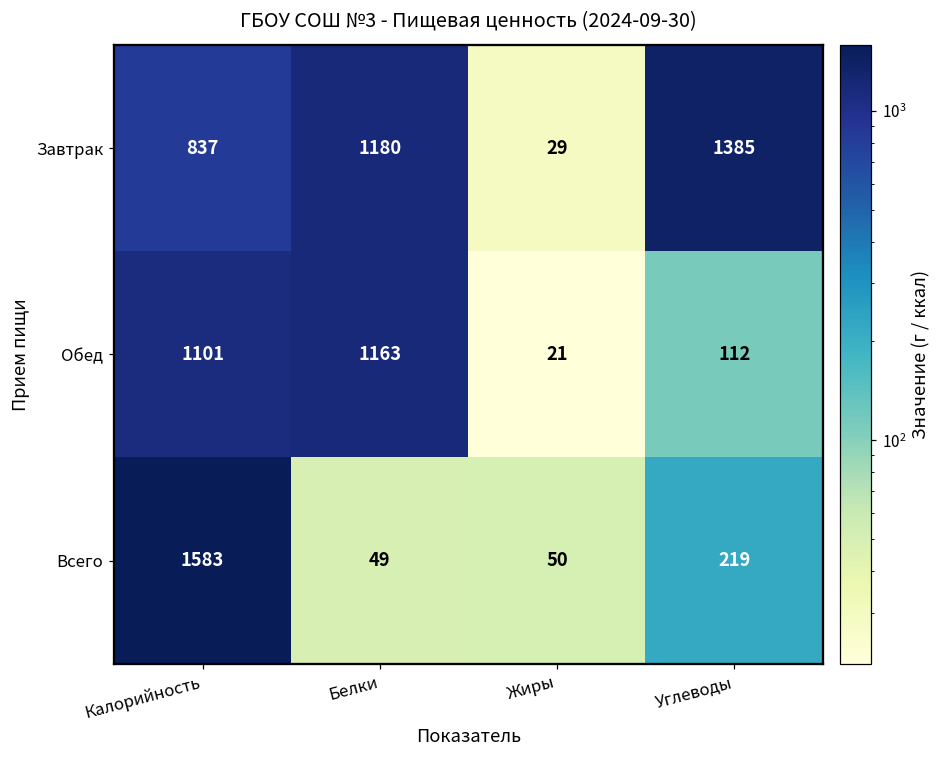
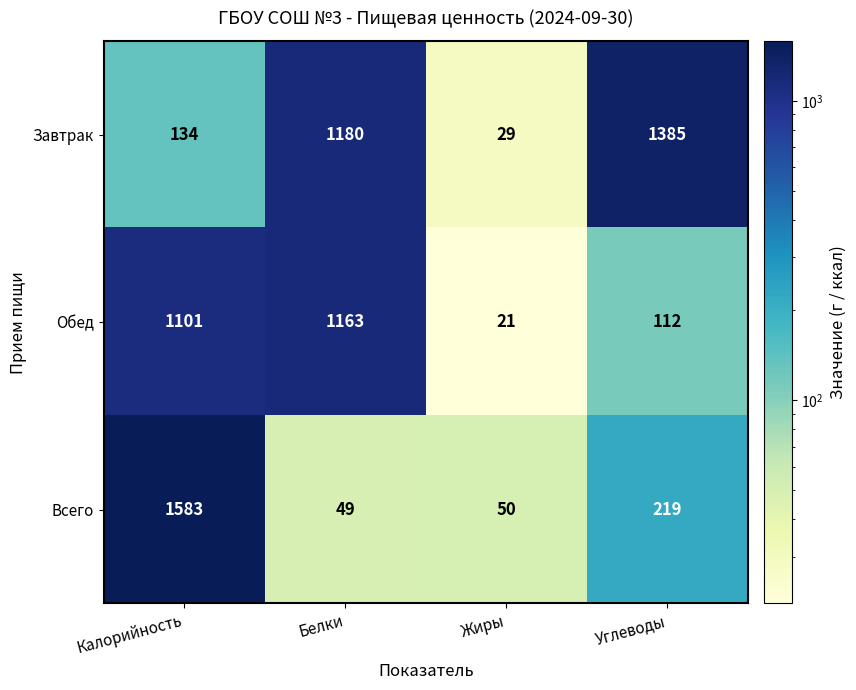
  {
    "Завтрак": {
-     "Калорийность": 837,
+     "Калорийность": 134,
      "Белки": 1180,
      "Жиры": 29,
      "Углеводы": 1385
    },
    "Обед": {
      "Калорийность": 1101,
      "Белки": 1163,
      "Жиры": 21,
      "Углеводы": 112
    },
    "Всего": {
      "Калорийность": 1583,
      "Белки": 49,
      "Жиры": 50,
      "Углеводы": 219
    }
  }
